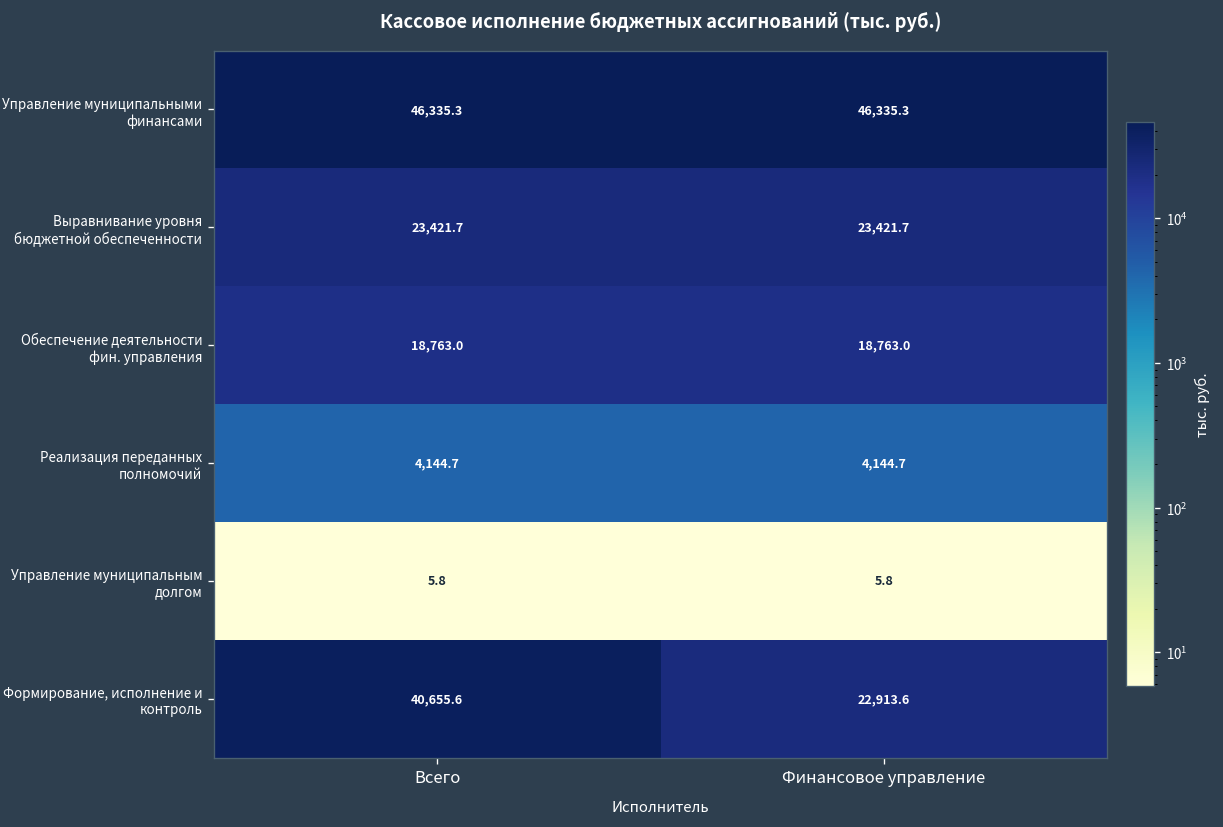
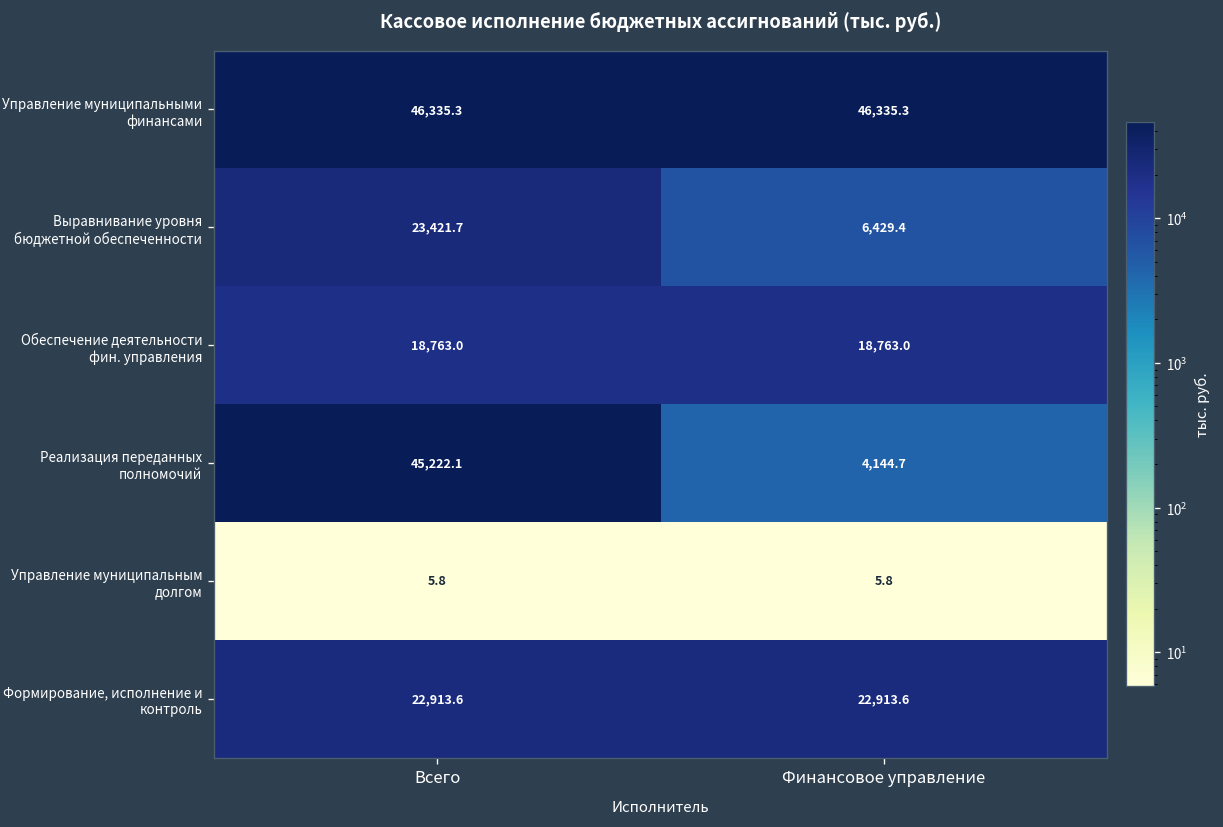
  {
    "Управление муниципальными финансами": {
      "Всего": "46,335.3",
      "Финансовое управление": "46,335.3"
    },
    "Выравнивание уровня бюджетной обеспеченности": {
      "Всего": "23,421.7",
-     "Финансовое управление": "23,421.7"
+     "Финансовое управление": "6,429.4"
    },
    "Обеспечение деятельности фин. управления": {
      "Всего": "18,763.0",
      "Финансовое управление": "18,763.0"
    },
    "Реализация переданных полномочий": {
-     "Всего": "4,144.7",
+     "Всего": "45,222.1",
      "Финансовое управление": "4,144.7"
    },
    "Управление муниципальным долгом": {
      "Всего": "5.8",
      "Финансовое управление": "5.8"
    },
    "Формирование, исполнение и контроль": {
-     "Всего": "40,655.6",
+     "Всего": "22,913.6",
      "Финансовое управление": "22,913.6"
    }
  }
